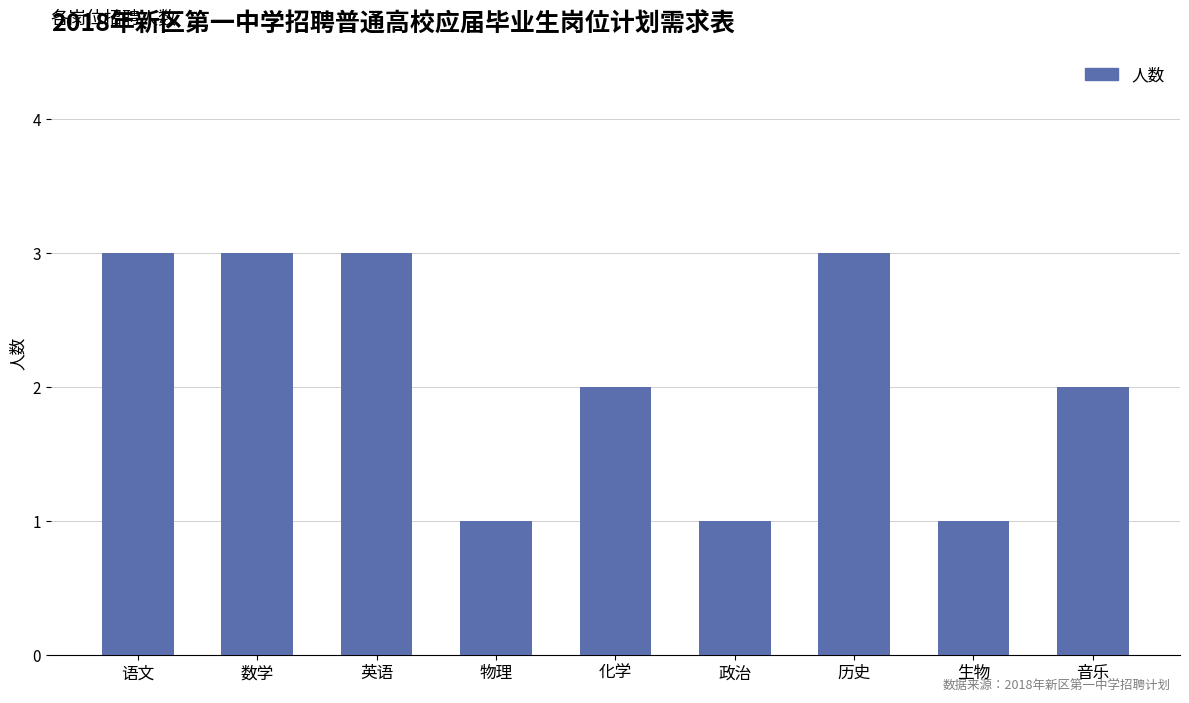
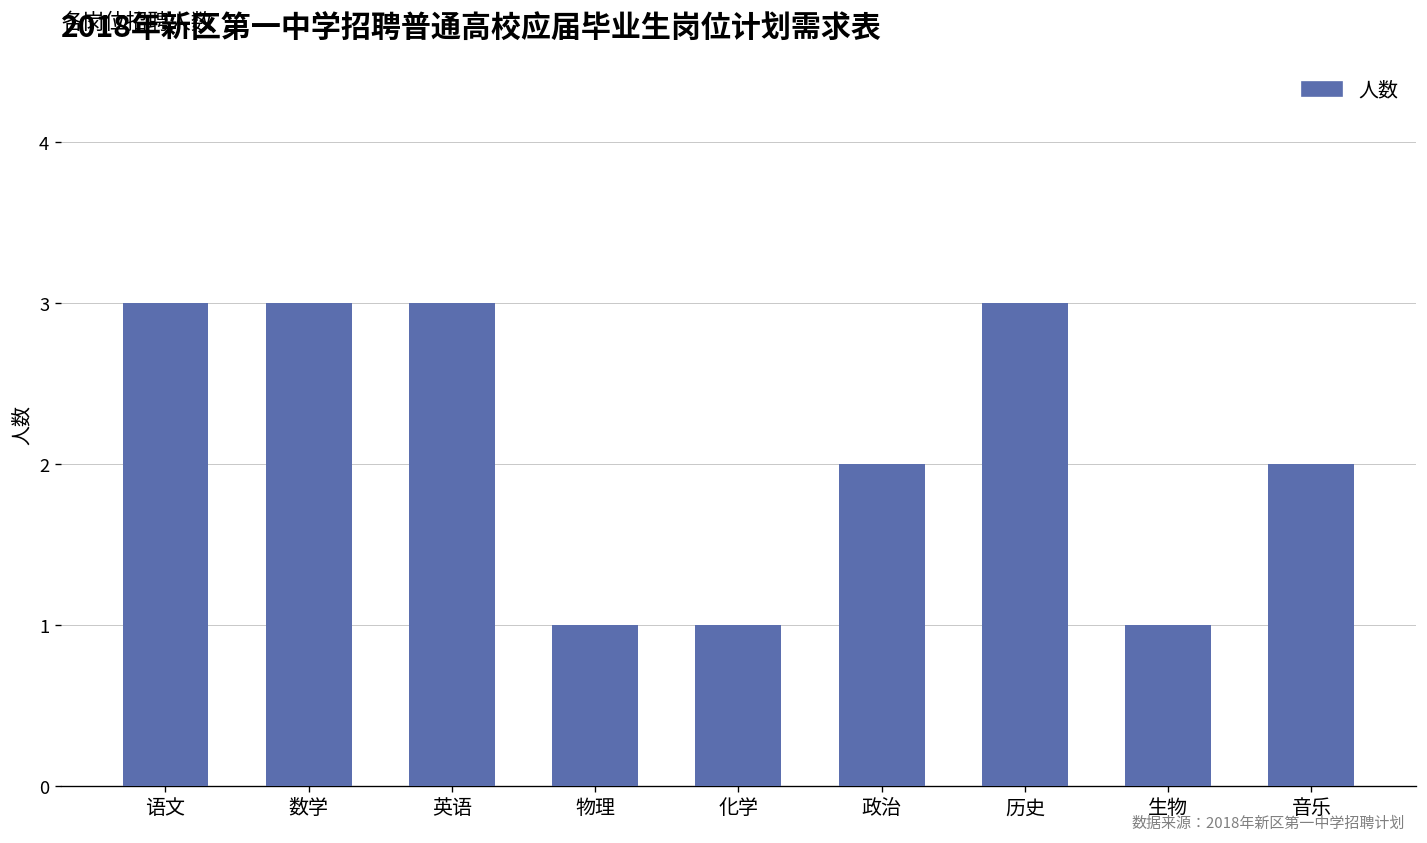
  {
    "语文": 3,
    "数学": 3,
    "英语": 3,
    "物理": 1,
-   "化学": 2,
-   "政治": 1,
+   "化学": 1,
+   "政治": 2,
    "历史": 3,
    "生物": 1,
    "音乐": 2
  }
